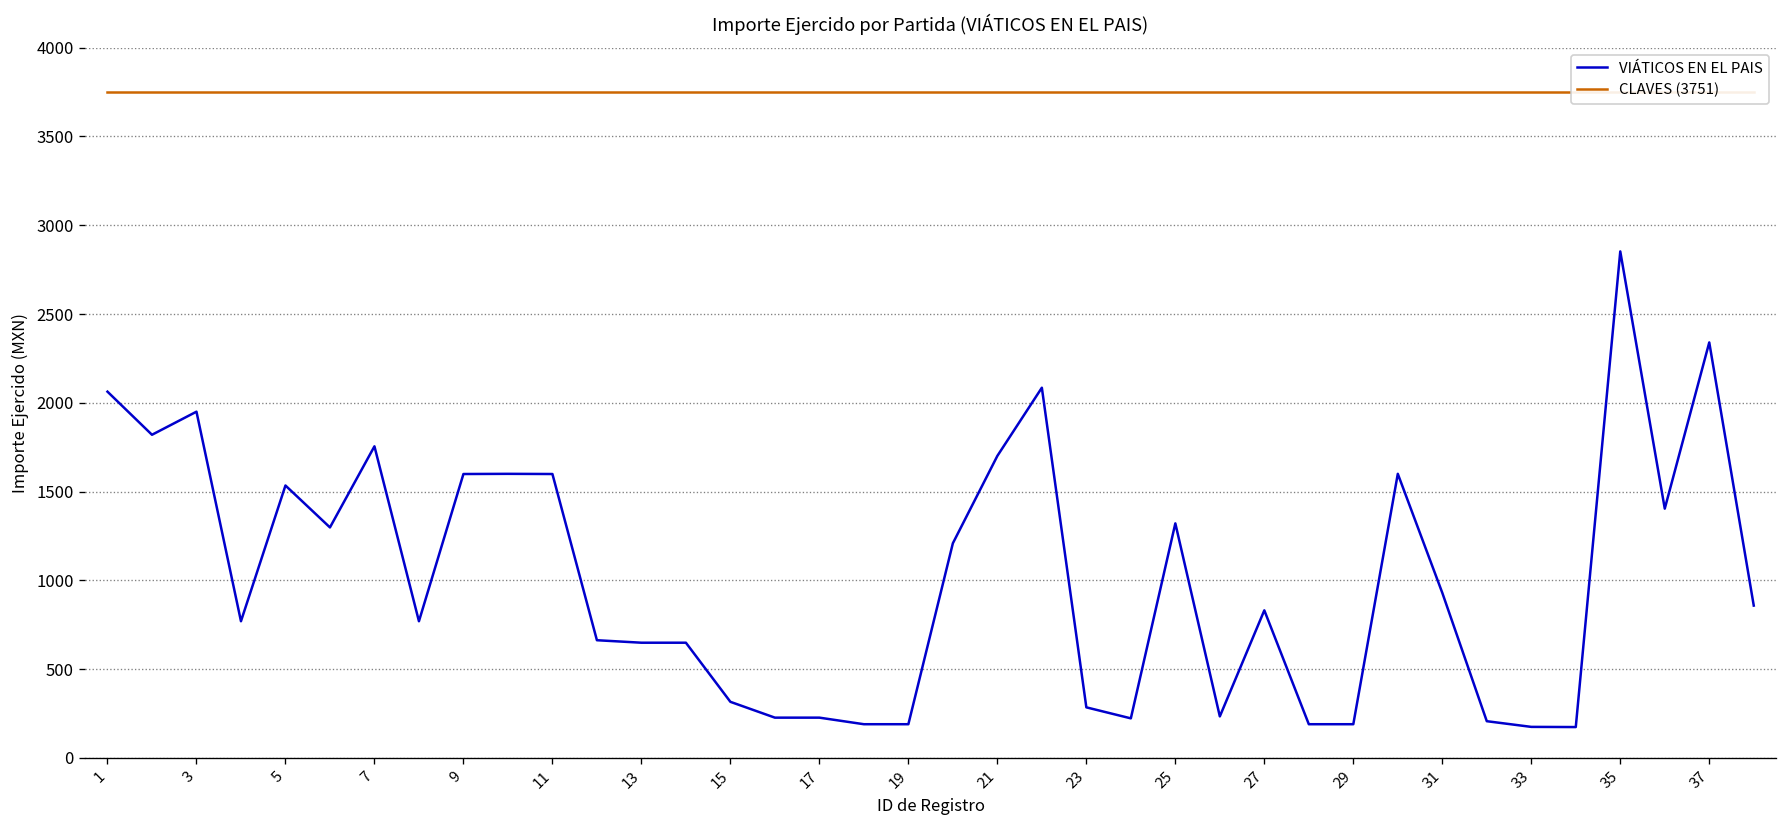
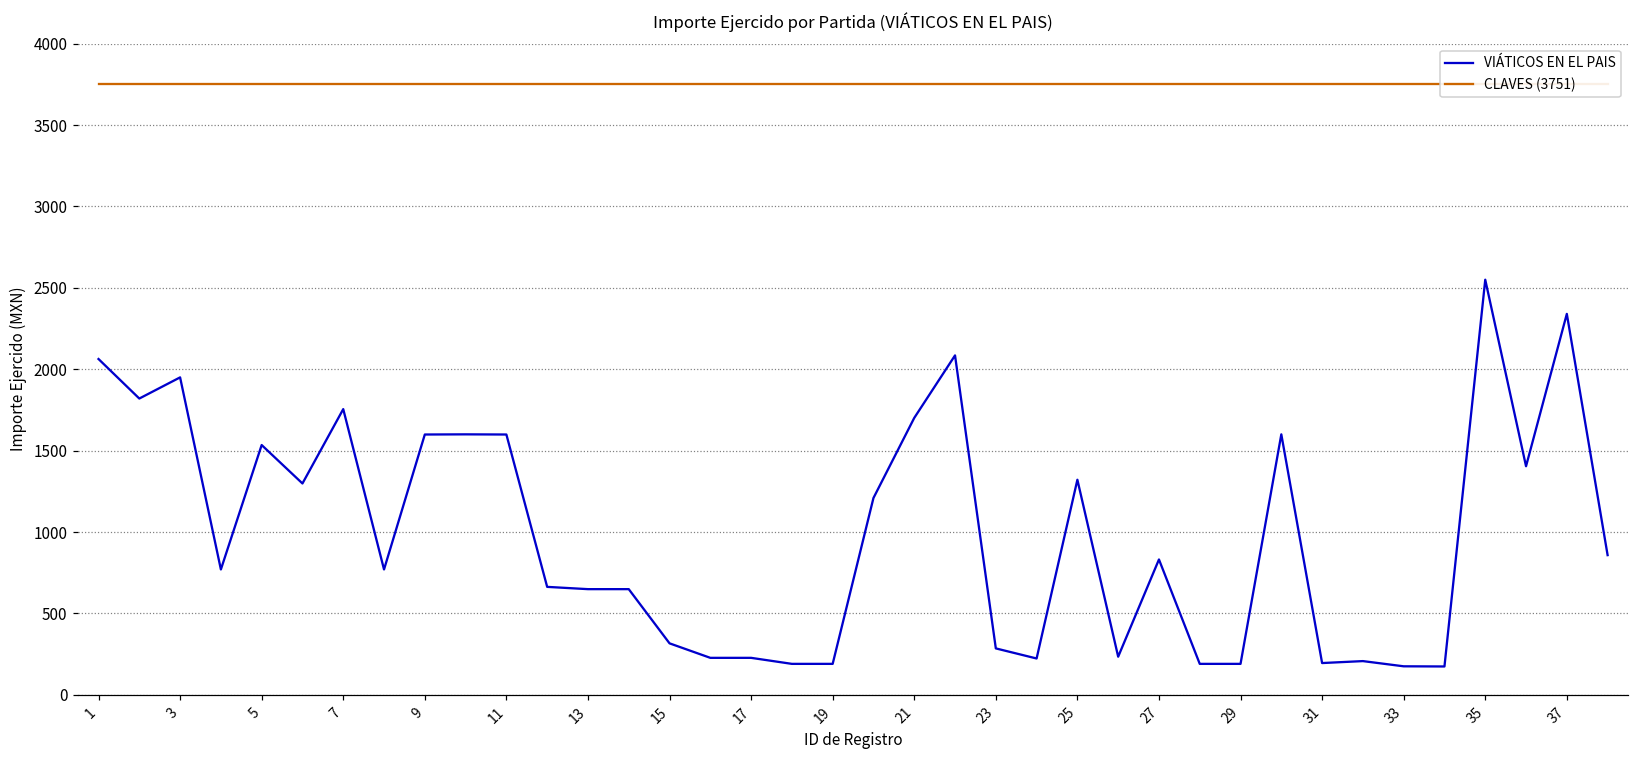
  {
    "VIÁTICOS EN EL PAIS": {
      "1": 2060,
      "3": 1950,
      "5": 1530,
      "7": 1760,
      "9": 1600,
      "11": 1600,
      "13": 650,
      "15": 320,
      "17": 230,
      "19": 190,
      "21": 1700,
      "23": 290,
      "25": 1320,
      "27": 830,
      "29": 190,
-     "31": 930,
+     "31": 200,
      "33": 180,
-     "35": 2850,
+     "35": 2550,
      "37": 2340
    },
    "CLAVES (3751)": {
      "1": 3750,
      "3": 3750,
      "5": 3750,
      "7": 3750,
      "9": 3750,
      "11": 3750,
      "13": 3750,
      "15": 3750,
      "17": 3750,
      "19": 3750,
      "21": 3750,
      "23": 3750,
      "25": 3750,
      "27": 3750,
      "29": 3750,
      "31": 3750,
      "33": 3750
    }
  }
